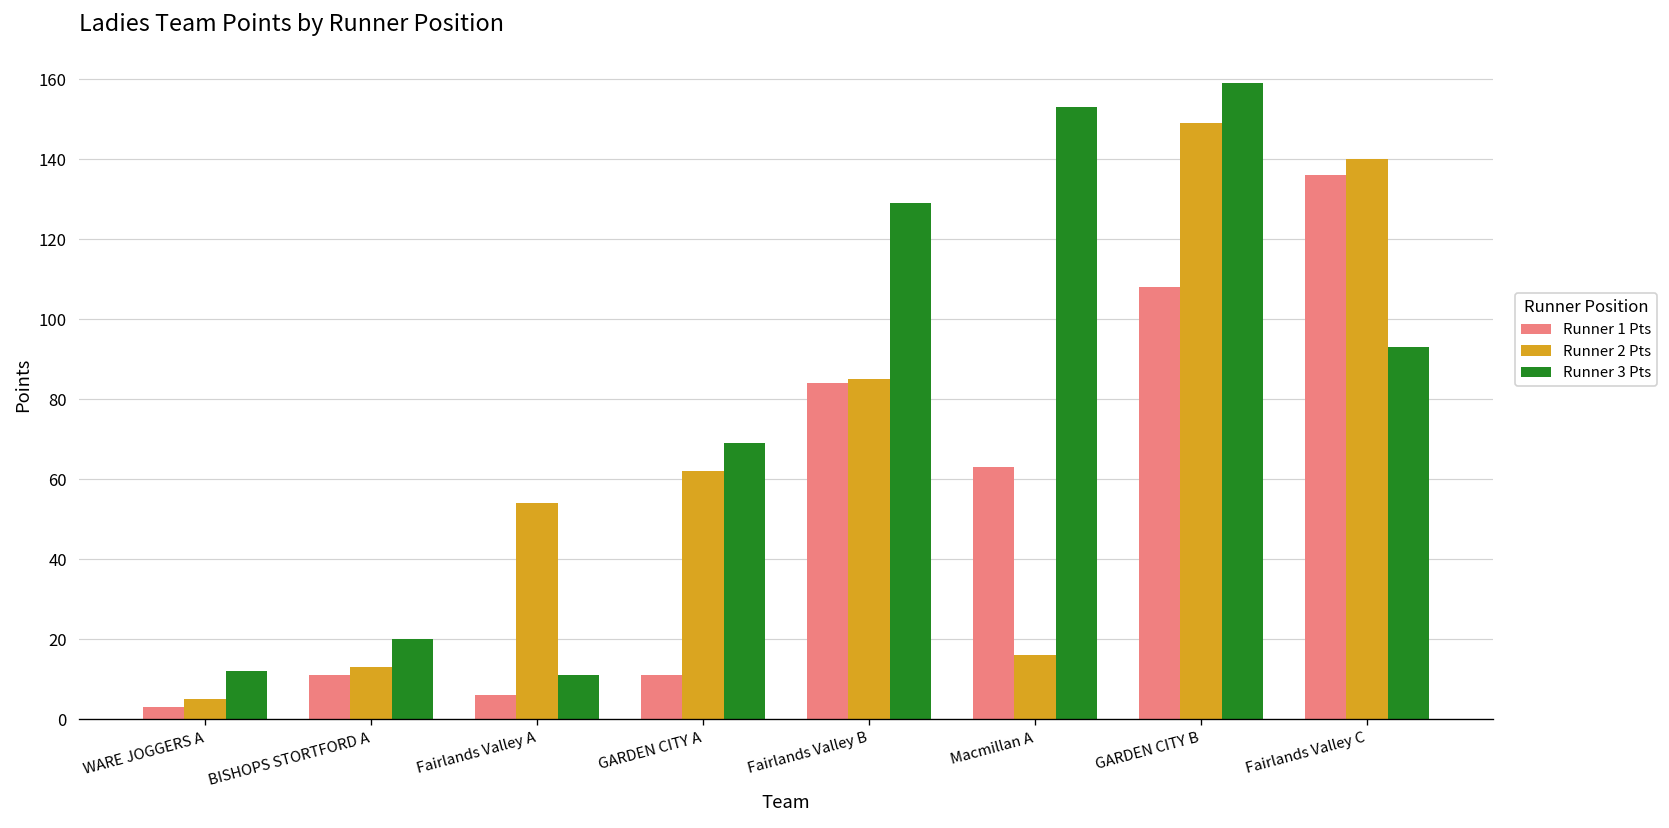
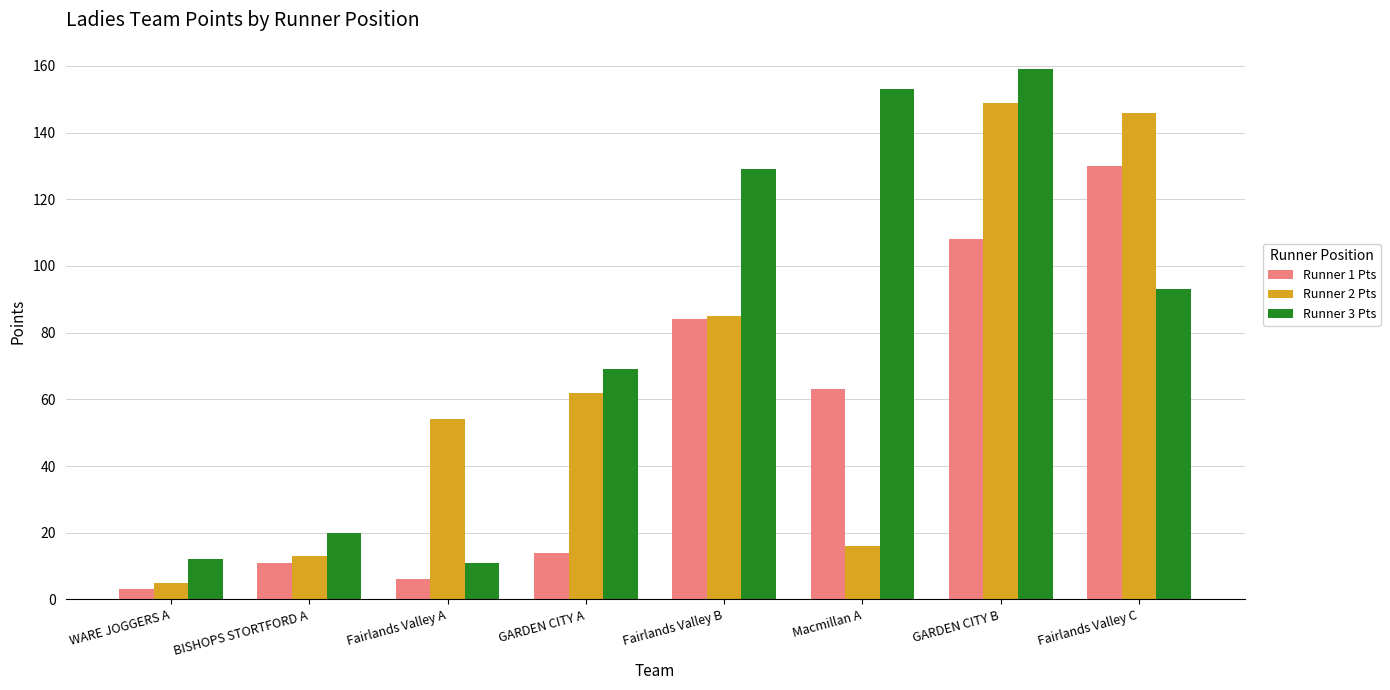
  {
    "Runner 1 Pts": {
      "WARE JOGGERS A": 3,
      "BISHOPS STORTFORD A": 11,
      "Fairlands Valley A": 6,
-     "GARDEN CITY A": 11,
+     "GARDEN CITY A": 14,
      "Fairlands Valley B": 84,
      "Macmillan A": 63,
      "GARDEN CITY B": 108,
-     "Fairlands Valley C": 136
+     "Fairlands Valley C": 130
    },
    "Runner 2 Pts": {
      "WARE JOGGERS A": 5,
      "BISHOPS STORTFORD A": 13,
      "Fairlands Valley A": 54,
      "GARDEN CITY A": 62,
      "Fairlands Valley B": 85,
      "Macmillan A": 16,
      "GARDEN CITY B": 149,
-     "Fairlands Valley C": 140
+     "Fairlands Valley C": 146
    },
    "Runner 3 Pts": {
      "WARE JOGGERS A": 12,
      "BISHOPS STORTFORD A": 20,
      "Fairlands Valley A": 11,
      "GARDEN CITY A": 69,
      "Fairlands Valley B": 129,
      "Macmillan A": 153,
      "GARDEN CITY B": 159,
      "Fairlands Valley C": 93
    }
  }
